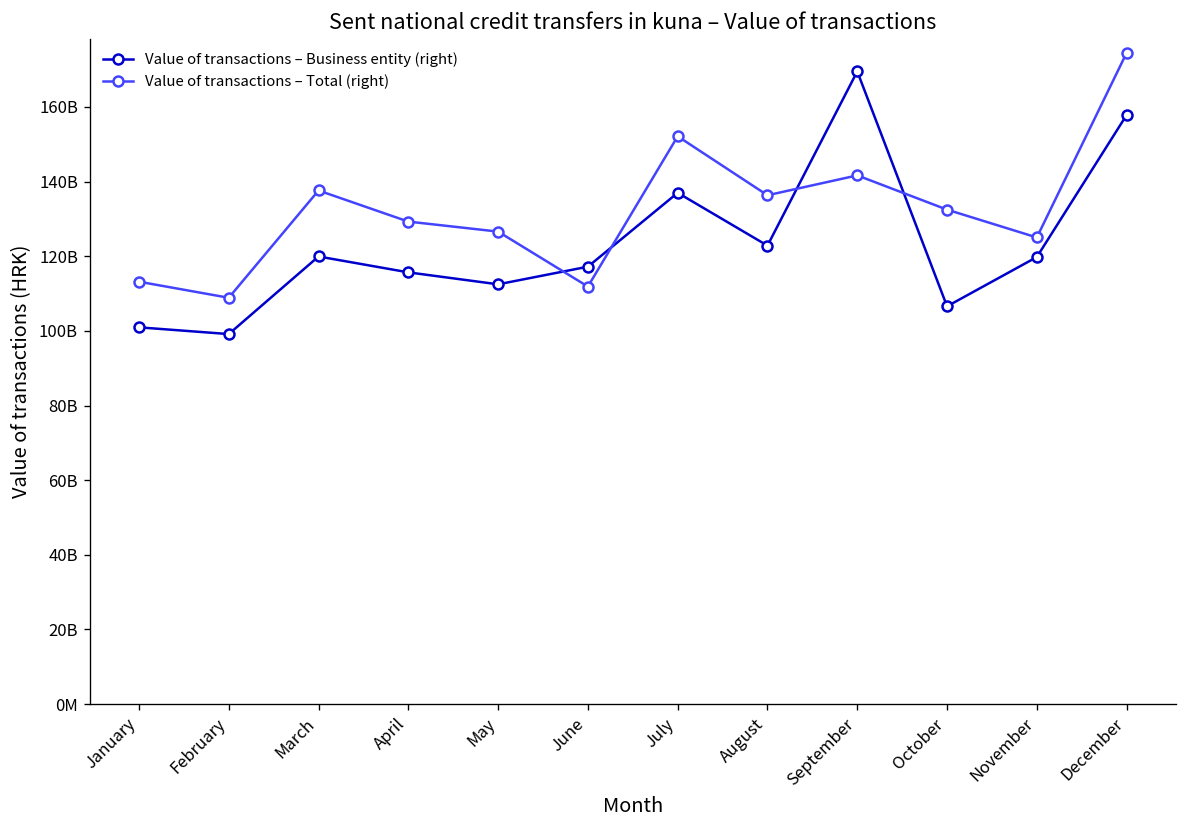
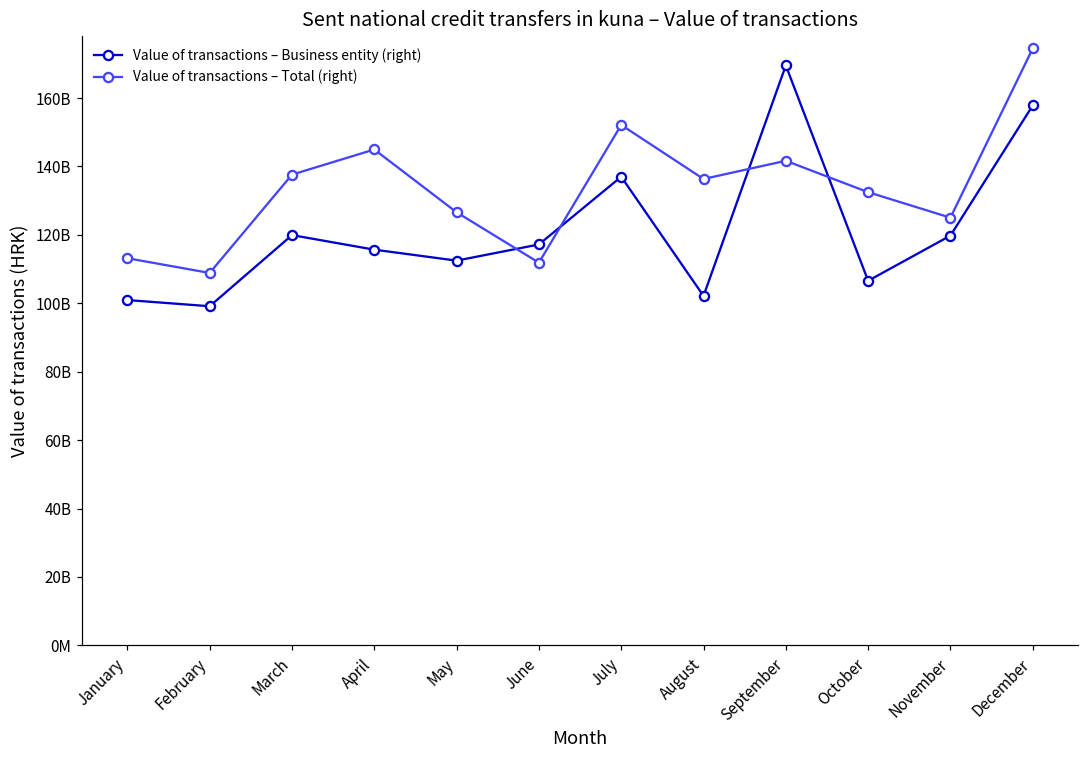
  {
    "Value of transactions – Business entity (right)": {
      "January": 101000000000,
      "February": 99000000000,
      "March": 120000000000,
      "April": 116000000000,
      "May": 112000000000,
      "June": 117000000000,
      "July": 137000000000,
-     "August": 123000000000,
+     "August": 102000000000,
      "September": 170000000000,
      "October": 107000000000,
      "November": 120000000000,
      "December": 158000000000
    },
    "Value of transactions – Total (right)": {
      "January": 113000000000,
      "February": 109000000000,
      "March": 138000000000,
-     "April": 129000000000,
+     "April": 145000000000,
      "May": 127000000000,
      "June": 112000000000,
      "July": 152000000000,
      "August": 136000000000,
      "September": 142000000000,
      "October": 132000000000,
      "November": 125000000000,
      "December": 175000000000
    }
  }
